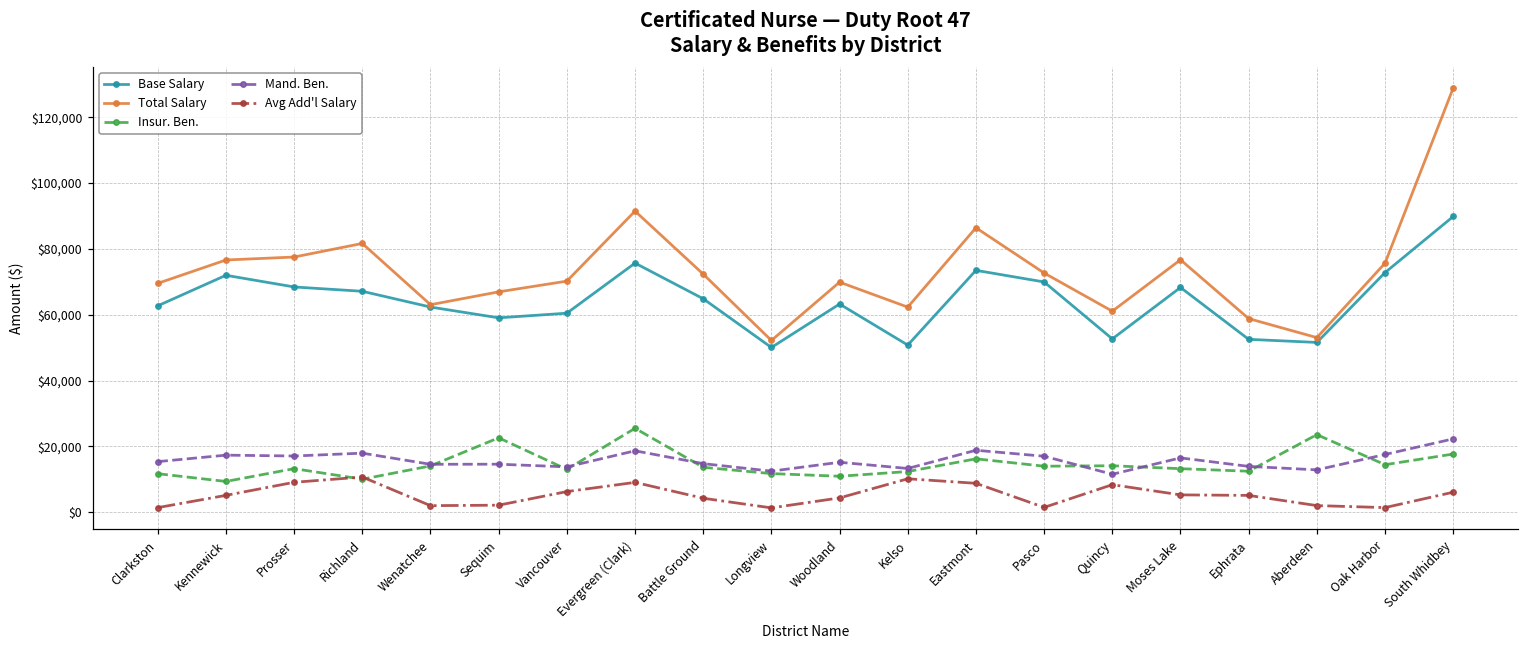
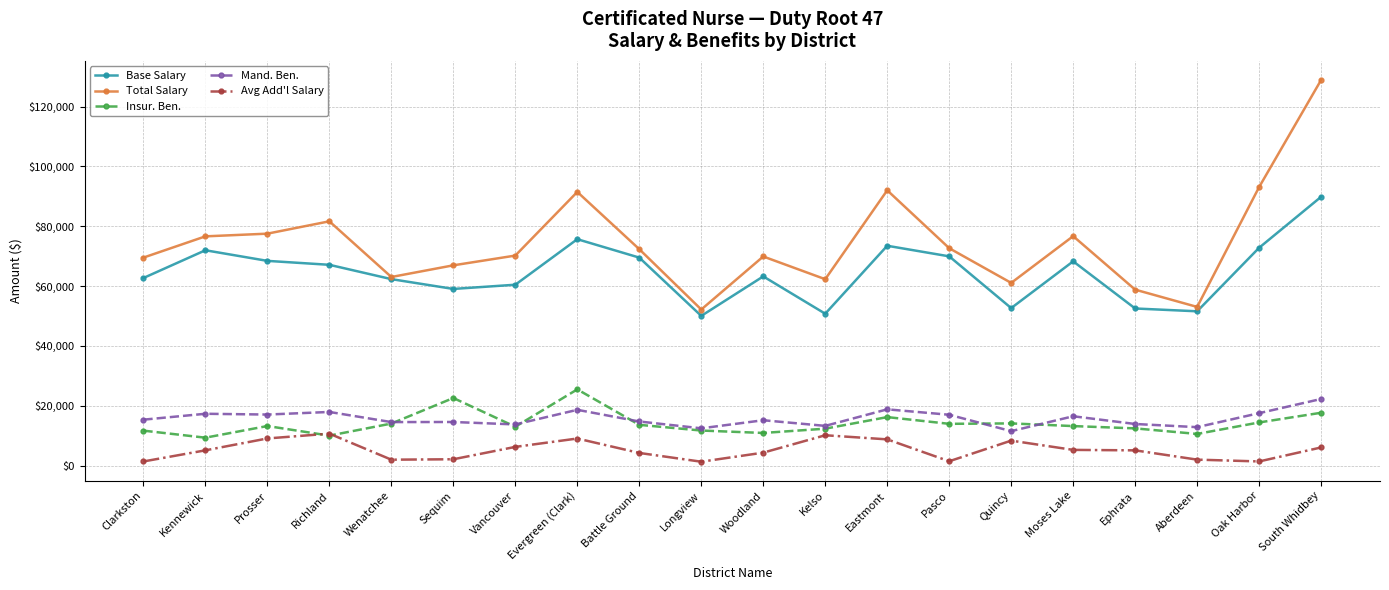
  {
    "Base Salary": {
      "Clarkston": "$63,000",
      "Kennewick": "$72,000",
      "Prosser": "$68,000",
      "Richland": "$67,000",
      "Sequim": "$59,000",
      "Vancouver": "$60,000",
      "Evergreen (Clark)": "$76,000",
-     "Battle Ground": "$65,000",
+     "Battle Ground": "$70,000",
      "Longview": "$50,000",
      "Woodland": "$63,000",
      "Kelso": "$51,000",
      "Eastmont": "$73,000",
      "Pasco": "$70,000",
      "Quincy": "$53,000",
      "Moses Lake": "$68,000",
      "Ephrata": "$53,000",
      "Aberdeen": "$52,000",
      "Oak Harbor": "$73,000",
      "South Whidbey": "$90,000"
    },
    "Total Salary": {
      "Clarkston": "$70,000",
      "Kennewick": "$77,000",
      "Prosser": "$78,000",
      "Richland": "$82,000",
      "Sequim": "$67,000",
      "Vancouver": "$70,000",
      "Evergreen (Clark)": "$91,000",
      "Battle Ground": "$72,000",
      "Longview": "$52,000",
      "Woodland": "$70,000",
      "Kelso": "$62,000",
-     "Eastmont": "$86,000",
+     "Eastmont": "$92,000",
      "Pasco": "$73,000",
      "Quincy": "$61,000",
      "Moses Lake": "$77,000",
      "Ephrata": "$59,000",
      "Aberdeen": "$53,000",
-     "Oak Harbor": "$76,000",
+     "Oak Harbor": "$93,000",
      "South Whidbey": "$129,000"
    },
    "Insur. Ben.": {
      "Clarkston": "$12,000",
      "Kennewick": "$9,000",
      "Prosser": "$13,000",
      "Sequim": "$23,000",
      "Evergreen (Clark)": "$25,000",
      "Battle Ground": "$14,000",
      "Woodland": "$11,000",
      "Kelso": "$12,000",
      "Eastmont": "$16,000",
      "Pasco": "$14,000",
      "Quincy": "$14,000",
      "Moses Lake": "$13,000",
      "Ephrata": "$12,000",
-     "Aberdeen": "$24,000",
+     "Aberdeen": "$11,000",
      "Oak Harbor": "$14,000",
      "South Whidbey": "$18,000"
    },
    "Mand. Ben.": {
      "Clarkston": "$15,000",
      "Kennewick": "$17,000",
      "Prosser": "$17,000",
      "Richland": "$18,000",
      "Sequim": "$15,000",
      "Evergreen (Clark)": "$19,000",
      "Battle Ground": "$15,000",
      "Woodland": "$15,000",
      "Kelso": "$13,000",
      "Eastmont": "$19,000",
      "Pasco": "$17,000",
      "Quincy": "$12,000",
      "Moses Lake": "$17,000",
      "Ephrata": "$14,000",
      "Aberdeen": "$13,000",
      "Oak Harbor": "$18,000",
      "South Whidbey": "$22,000"
    },
    "Avg Add'l Salary": {
      "Clarkston": "$1,000",
      "Kennewick": "$5,000",
      "Prosser": "$9,000",
      "Wenatchee": "$2,000",
      "Sequim": "$2,000",
      "Vancouver": "$6,000",
      "Evergreen (Clark)": "$9,000",
      "Battle Ground": "$4,000",
      "Longview": "$1,000",
      "Woodland": "$4,000",
      "Kelso": "$10,000",
      "Eastmont": "$9,000",
      "Pasco": "$1,000",
      "Quincy": "$8,000",
      "Moses Lake": "$5,000",
      "Ephrata": "$5,000",
      "Aberdeen": "$2,000",
      "Oak Harbor": "$1,000",
      "South Whidbey": "$6,000"
    }
  }
